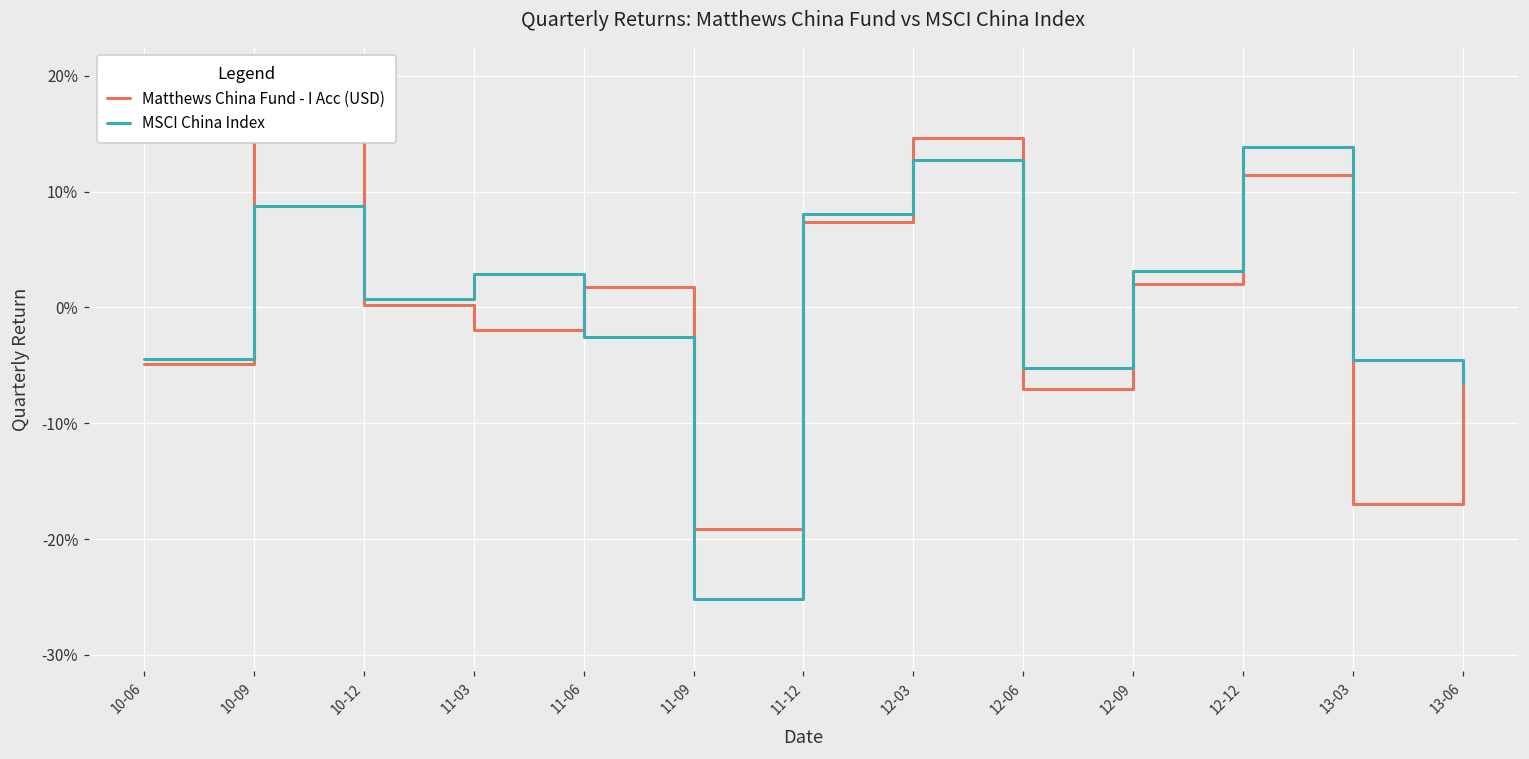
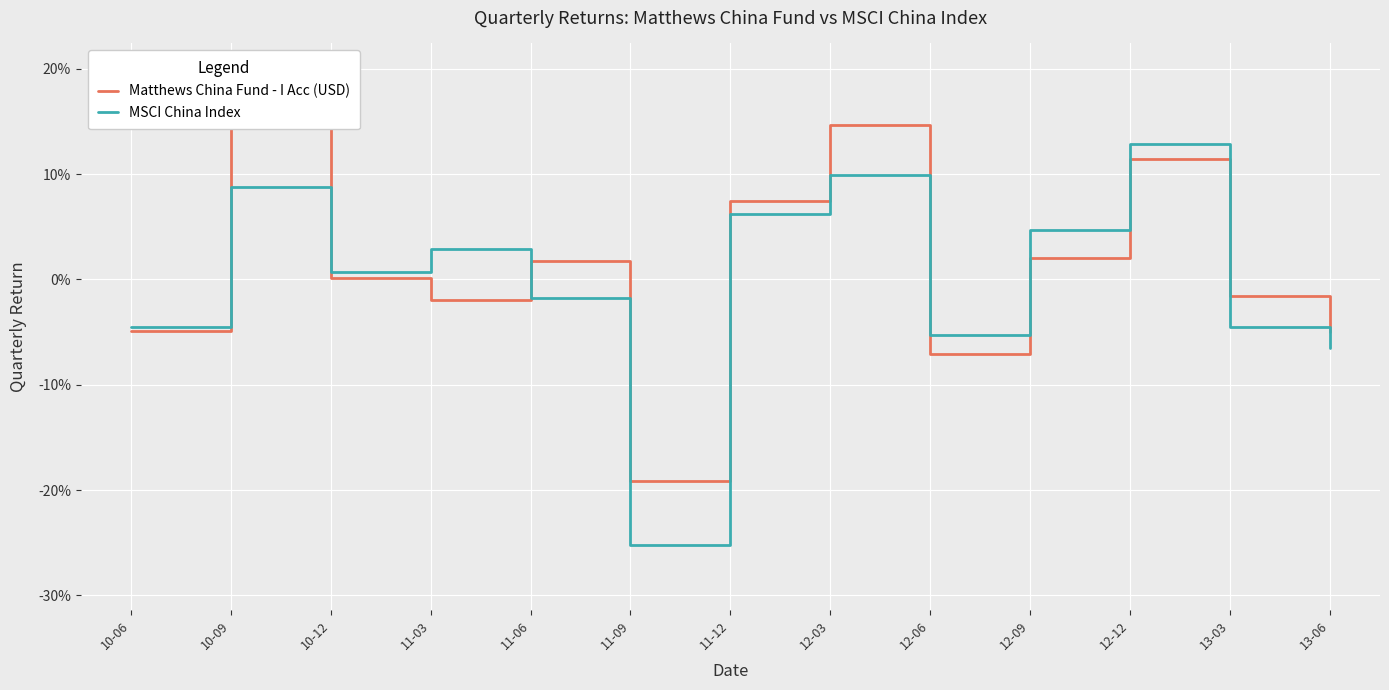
  {
    "Matthews China Fund - I Acc (USD)": {
      "10-06": "-4.9%",
      "10-12": "0.2%",
      "11-03": "-2.0%",
      "11-06": "1.8%",
      "11-09": "-19.2%",
      "11-12": "7.4%",
      "12-03": "14.6%",
      "12-06": "-7.0%",
      "12-09": "2.0%",
      "12-12": "11.5%",
-     "13-03": "-17.0%",
+     "13-03": "-1.6%",
      "13-06": "-5.0%"
    },
    "MSCI China Index": {
      "10-06": "-4.5%",
      "10-09": "8.8%",
      "10-12": "0.7%",
      "11-03": "2.9%",
-     "11-06": "-2.5%",
+     "11-06": "-1.8%",
      "11-09": "-25.2%",
-     "11-12": "8.1%",
-     "12-03": "12.7%",
+     "11-12": "6.2%",
+     "12-03": "9.9%",
      "12-06": "-5.3%",
-     "12-09": "3.2%",
-     "12-12": "13.8%",
+     "12-09": "4.7%",
+     "12-12": "12.9%",
      "13-03": "-4.5%",
      "13-06": "-6.5%"
    }
  }
